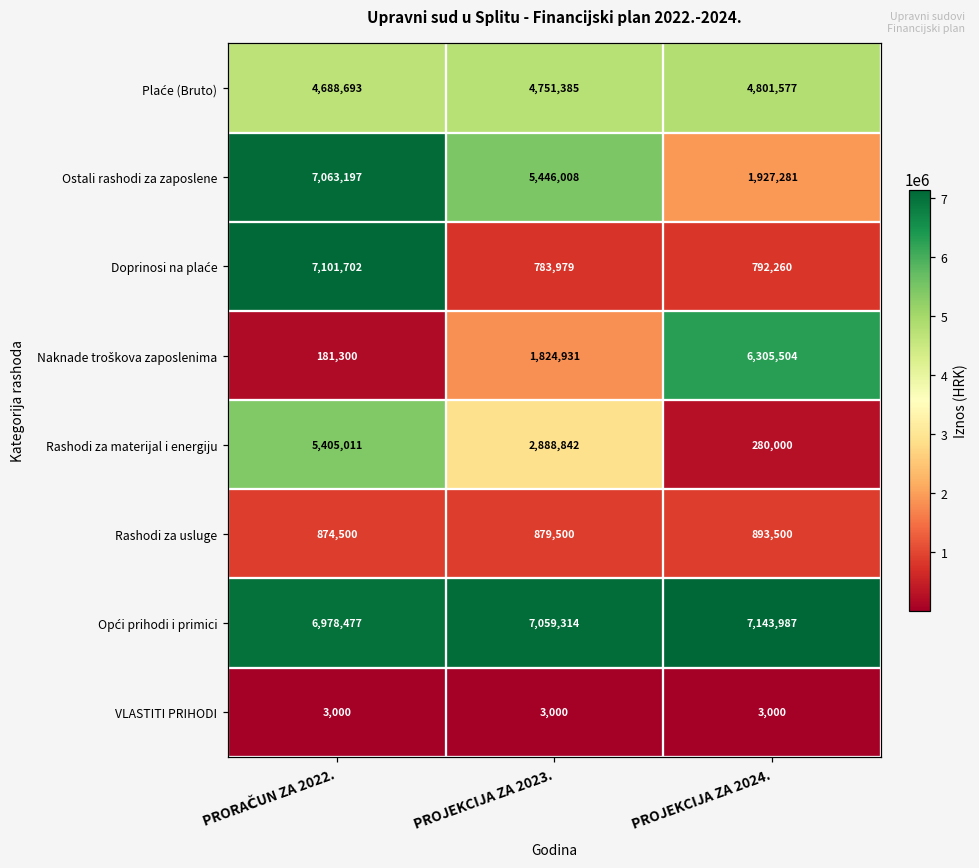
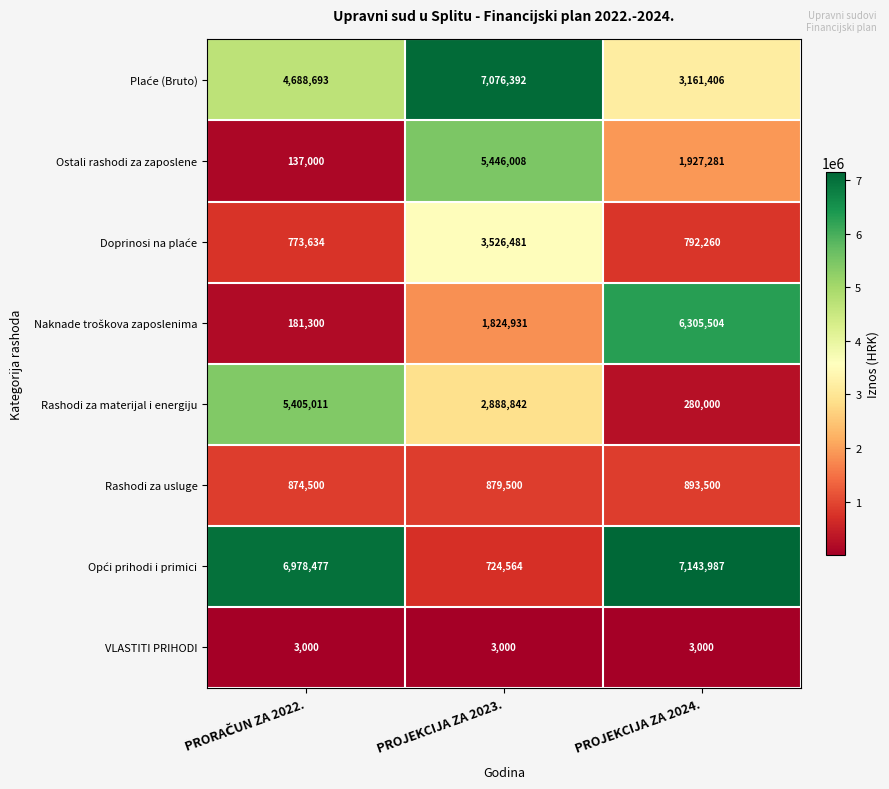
  {
    "Plaće (Bruto)": {
      "PRORAČUN ZA 2022.": "4,688,693",
-     "PROJEKCIJA ZA 2023.": "4,751,385",
-     "PROJEKCIJA ZA 2024.": "4,801,577"
+     "PROJEKCIJA ZA 2023.": "7,076,392",
+     "PROJEKCIJA ZA 2024.": "3,161,406"
    },
    "Ostali rashodi za zaposlene": {
-     "PRORAČUN ZA 2022.": "7,063,197",
+     "PRORAČUN ZA 2022.": "137,000",
      "PROJEKCIJA ZA 2023.": "5,446,008",
      "PROJEKCIJA ZA 2024.": "1,927,281"
    },
    "Doprinosi na plaće": {
-     "PRORAČUN ZA 2022.": "7,101,702",
-     "PROJEKCIJA ZA 2023.": "783,979",
+     "PRORAČUN ZA 2022.": "773,634",
+     "PROJEKCIJA ZA 2023.": "3,526,481",
      "PROJEKCIJA ZA 2024.": "792,260"
    },
    "Naknade troškova zaposlenima": {
      "PRORAČUN ZA 2022.": "181,300",
      "PROJEKCIJA ZA 2023.": "1,824,931",
      "PROJEKCIJA ZA 2024.": "6,305,504"
    },
    "Rashodi za materijal i energiju": {
      "PRORAČUN ZA 2022.": "5,405,011",
      "PROJEKCIJA ZA 2023.": "2,888,842",
      "PROJEKCIJA ZA 2024.": "280,000"
    },
    "Rashodi za usluge": {
      "PRORAČUN ZA 2022.": "874,500",
      "PROJEKCIJA ZA 2023.": "879,500",
      "PROJEKCIJA ZA 2024.": "893,500"
    },
    "Opći prihodi i primici": {
      "PRORAČUN ZA 2022.": "6,978,477",
-     "PROJEKCIJA ZA 2023.": "7,059,314",
+     "PROJEKCIJA ZA 2023.": "724,564",
      "PROJEKCIJA ZA 2024.": "7,143,987"
    },
    "VLASTITI PRIHODI": {
      "PRORAČUN ZA 2022.": "3,000",
      "PROJEKCIJA ZA 2023.": "3,000",
      "PROJEKCIJA ZA 2024.": "3,000"
    }
  }
